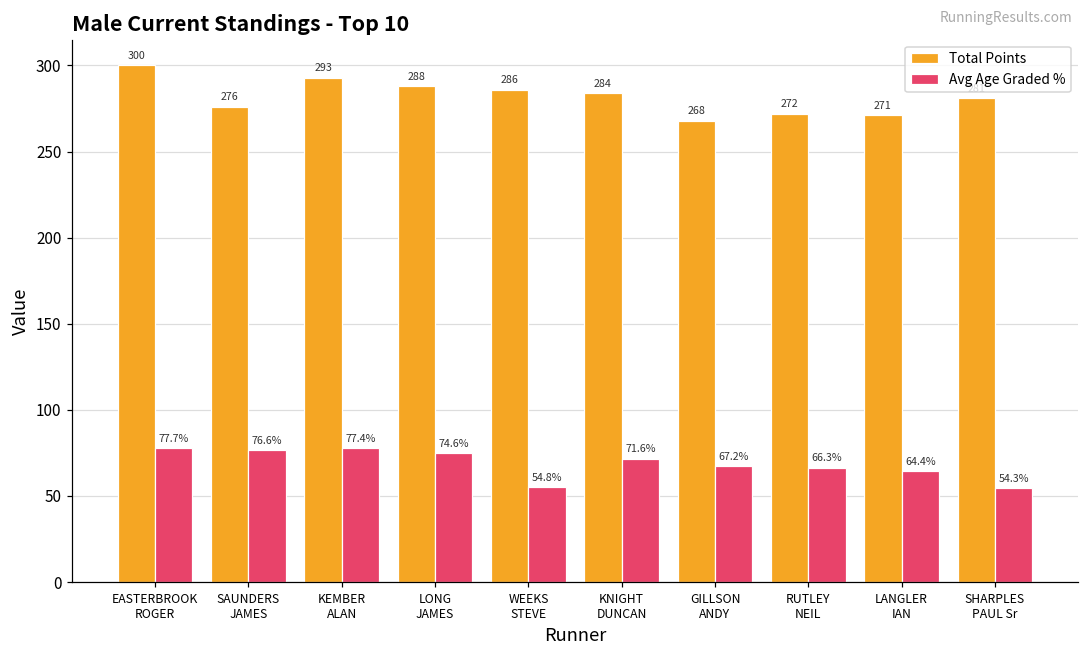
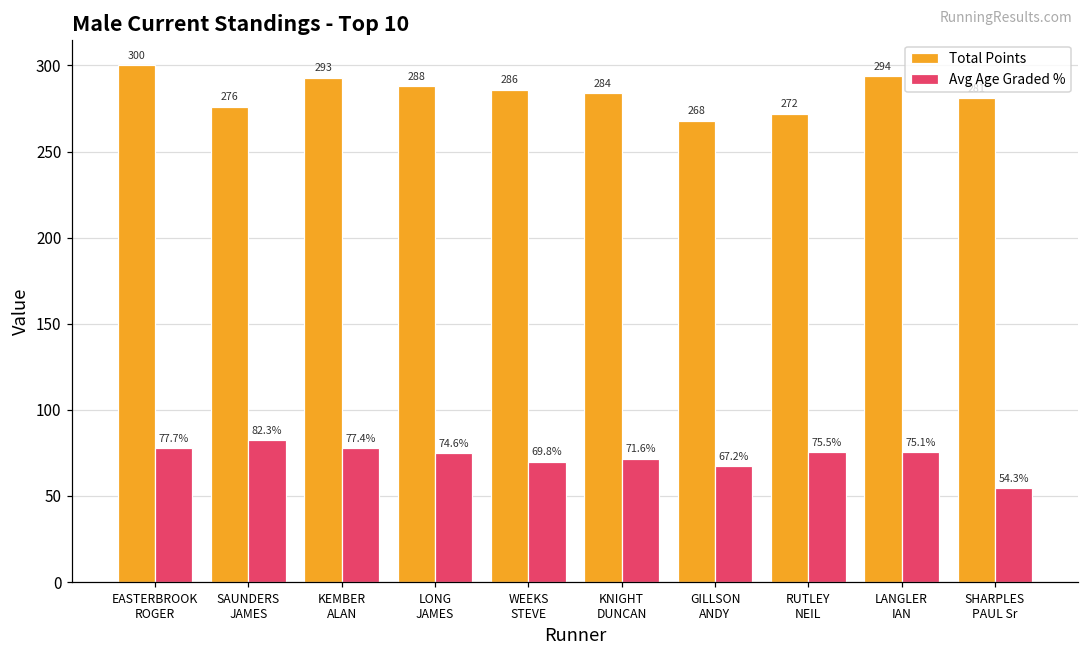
  {
    "Total Points": {
      "EASTERBROOK ROGER": "300",
      "SAUNDERS JAMES": "276",
      "KEMBER ALAN": "293",
      "LONG JAMES": "288",
      "WEEKS STEVE": "286",
      "KNIGHT DUNCAN": "284",
      "GILLSON ANDY": "268",
      "RUTLEY NEIL": "272",
-     "LANGLER IAN": "271"
+     "LANGLER IAN": "294"
    },
    "Avg Age Graded %": {
      "EASTERBROOK ROGER": "77.7%",
-     "SAUNDERS JAMES": "76.6%",
+     "SAUNDERS JAMES": "82.3%",
      "KEMBER ALAN": "77.4%",
      "LONG JAMES": "74.6%",
-     "WEEKS STEVE": "54.8%",
+     "WEEKS STEVE": "69.8%",
      "KNIGHT DUNCAN": "71.6%",
      "GILLSON ANDY": "67.2%",
-     "RUTLEY NEIL": "66.3%",
-     "LANGLER IAN": "64.4%",
+     "RUTLEY NEIL": "75.5%",
+     "LANGLER IAN": "75.1%",
      "SHARPLES PAUL Sr": "54.3%"
    }
  }
